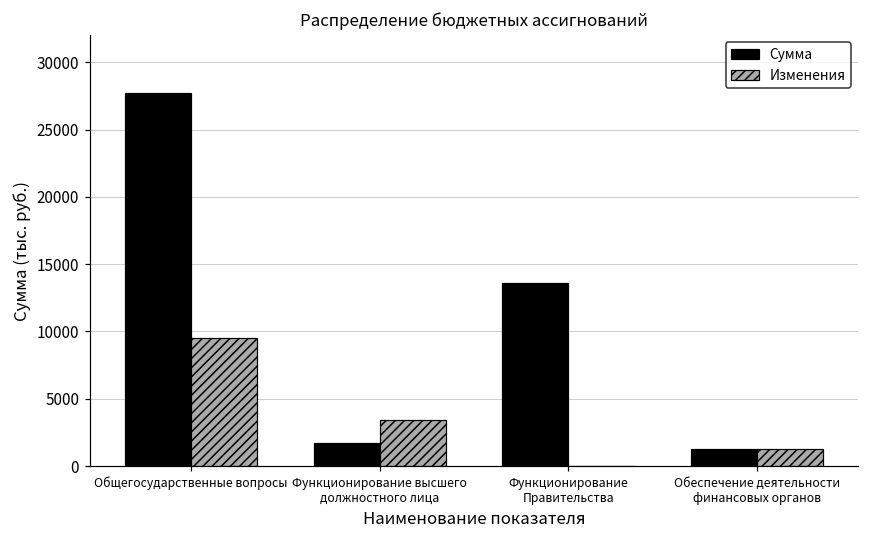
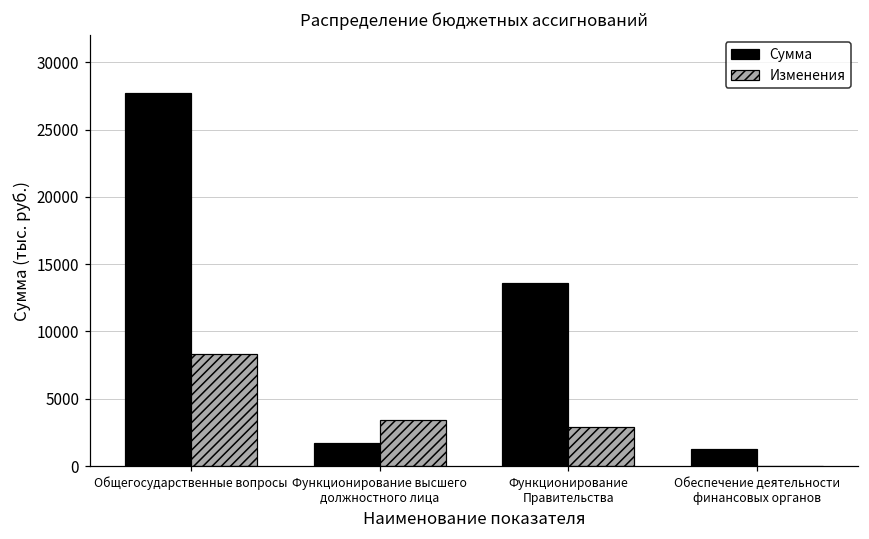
  {
    "Сумма": {
      "Общегосударственные вопросы": 27700,
      "Функционирование высшего должностного лица": 1700,
      "Функционирование Правительства": 13600,
      "Обеспечение деятельности финансовых органов": 1200
    },
    "Изменения": {
-     "Общегосударственные вопросы": 9500,
+     "Общегосударственные вопросы": 8400,
      "Функционирование высшего должностного лица": 3400,
-     "Функционирование Правительства": 0,
-     "Обеспечение деятельности финансовых органов": 1200
+     "Функционирование Правительства": 2900,
+     "Обеспечение деятельности финансовых органов": 0
    }
  }
